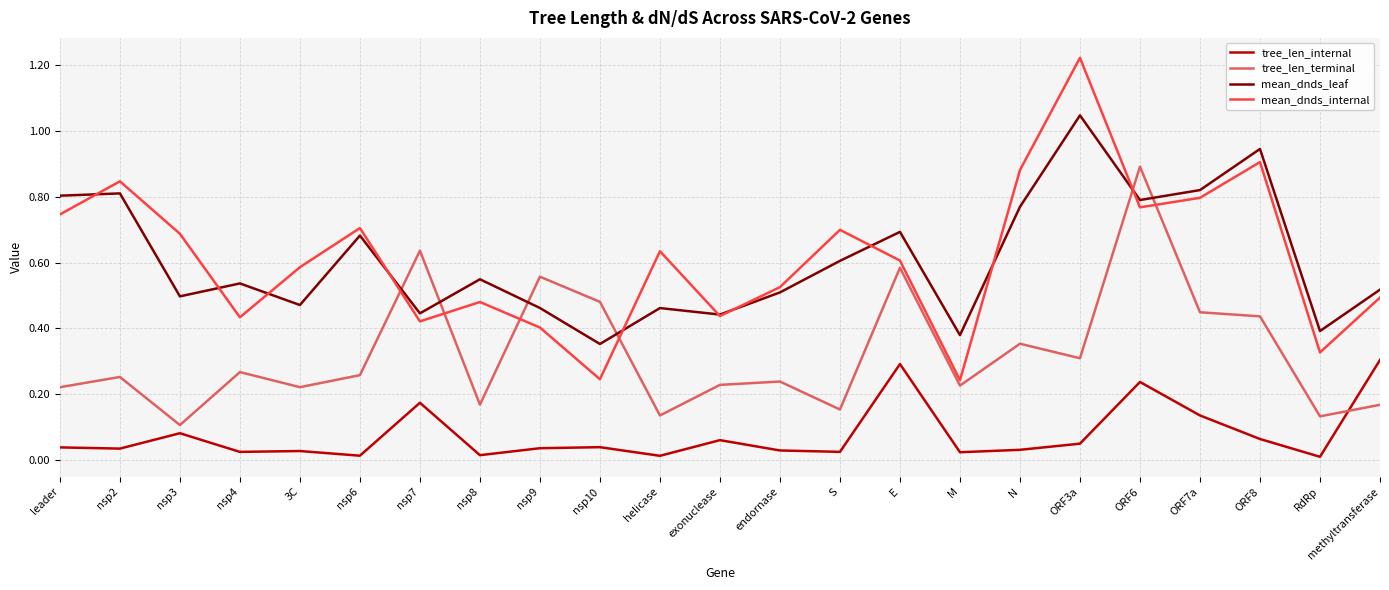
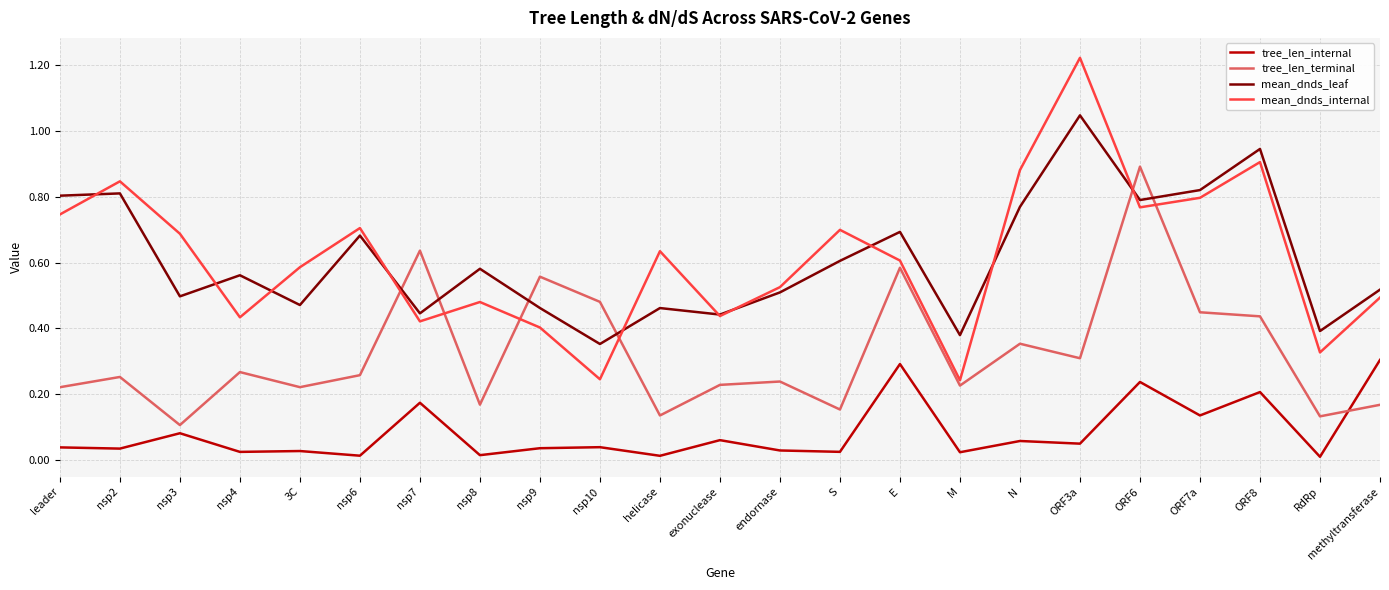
  {
    "tree_len_internal": {
      "leader": 0.04,
      "nsp2": 0.03,
      "nsp3": 0.08,
      "nsp4": 0.02,
      "3C": 0.03,
      "nsp6": 0.01,
      "nsp7": 0.17,
      "nsp8": 0.01,
      "nsp9": 0.04,
      "nsp10": 0.04,
      "helicase": 0.01,
      "exonuclease": 0.06,
      "endornase": 0.03,
      "S": 0.02,
      "E": 0.29,
      "M": 0.02,
-     "N": 0.03,
+     "N": 0.06,
      "ORF3a": 0.05,
      "ORF6": 0.24,
      "ORF7a": 0.14,
-     "ORF8": 0.06,
+     "ORF8": 0.21,
      "RdRp": 0.01,
      "methyltransferase": 0.30
    },
    "mean_dnds_leaf": {
      "leader": 0.80,
      "nsp2": 0.81,
      "nsp3": 0.50,
-     "nsp4": 0.54,
+     "nsp4": 0.56,
      "3C": 0.47,
      "nsp6": 0.68,
      "nsp7": 0.45,
-     "nsp8": 0.55,
+     "nsp8": 0.58,
      "nsp9": 0.46,
      "nsp10": 0.35,
      "helicase": 0.46,
      "endornase": 0.51,
      "S": 0.61,
      "E": 0.69,
      "M": 0.38,
      "N": 0.77,
      "ORF3a": 1.05,
      "ORF6": 0.79,
      "ORF7a": 0.82,
      "ORF8": 0.95,
      "RdRp": 0.39,
      "methyltransferase": 0.52
    }
  }
